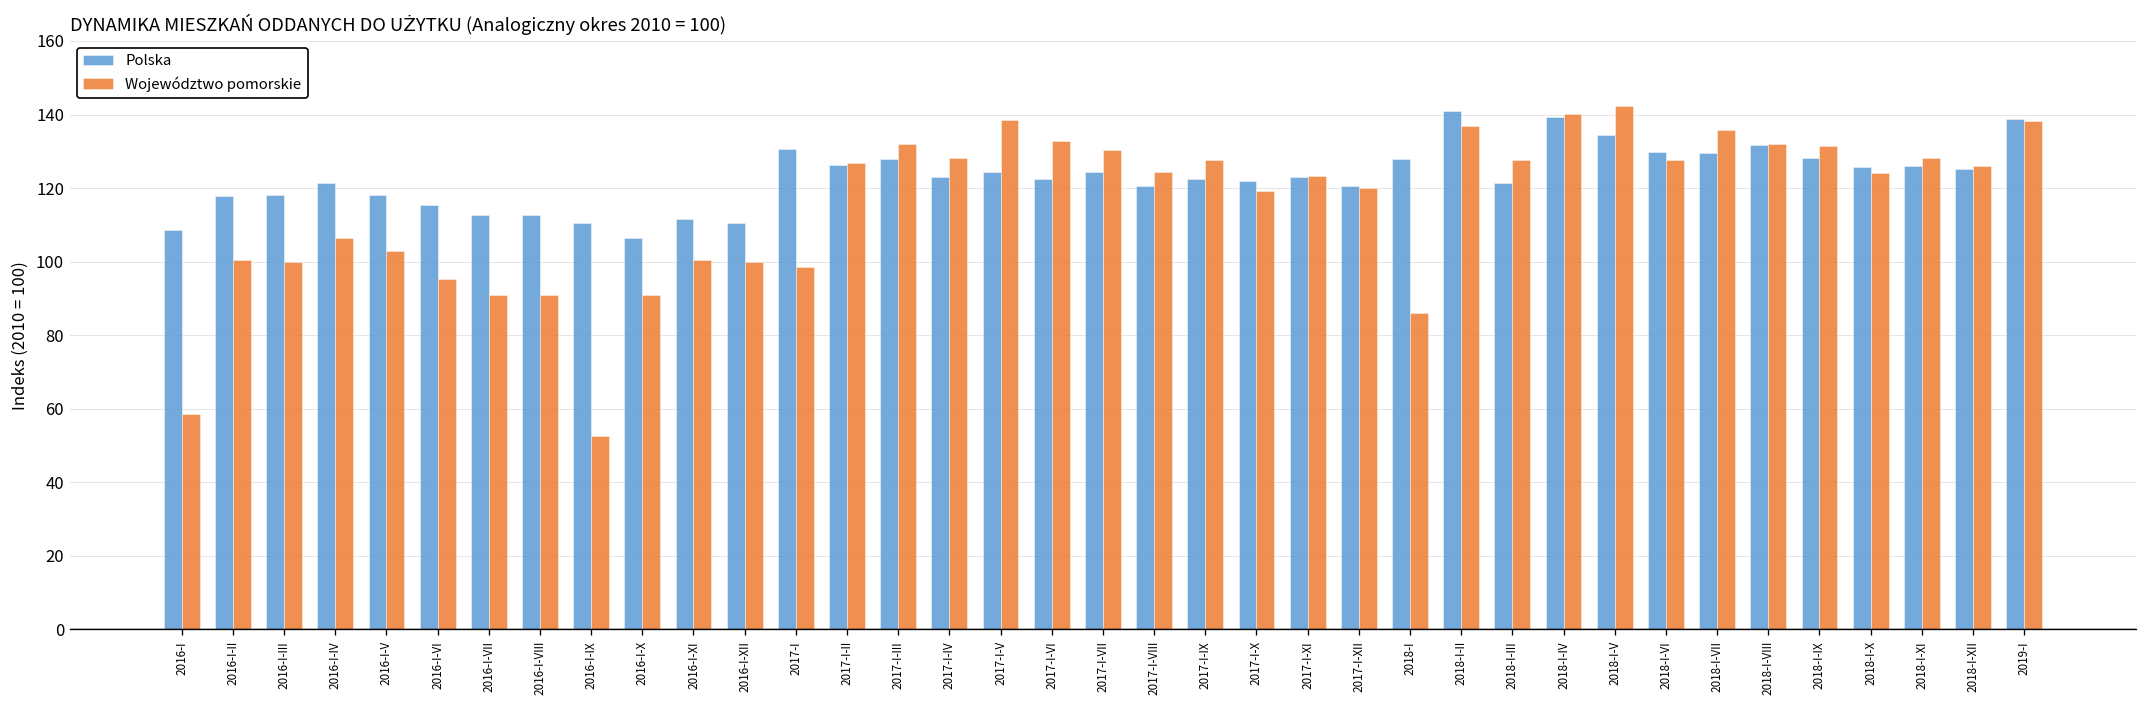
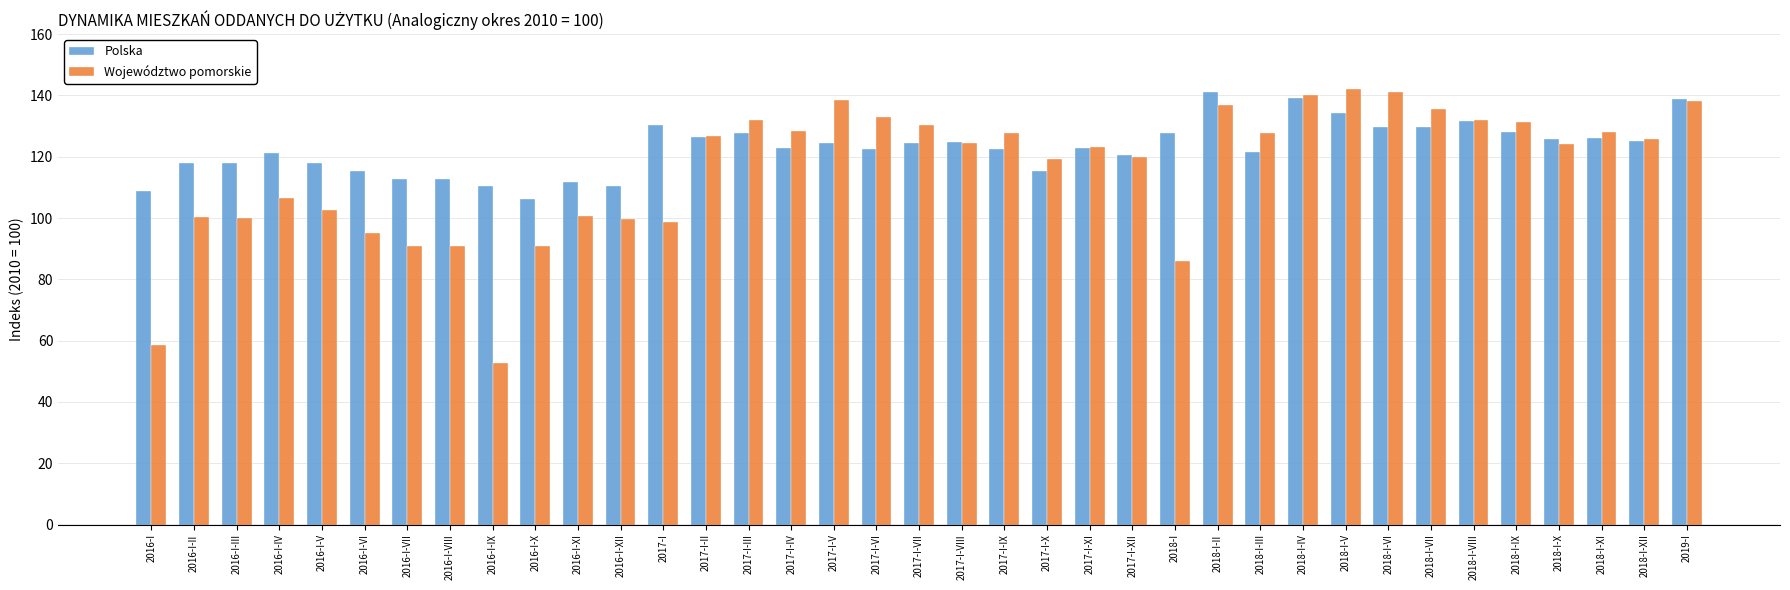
  {
    "Polska": {
      "2016-I": 109,
      "2016-I-II": 118,
      "2016-I-III": 118,
      "2016-I-IV": 121,
      "2016-I-V": 118,
      "2016-I-VI": 115,
      "2016-I-VII": 113,
      "2016-I-VIII": 113,
      "2016-I-IX": 111,
      "2016-I-X": 106,
      "2016-I-XI": 112,
      "2016-I-XII": 111,
      "2017-I": 131,
      "2017-I-II": 126,
      "2017-I-III": 128,
      "2017-I-IV": 123,
      "2017-I-V": 125,
      "2017-I-VI": 122,
      "2017-I-VII": 124,
-     "2017-I-VIII": 121,
+     "2017-I-VIII": 125,
      "2017-I-IX": 123,
-     "2017-I-X": 122,
+     "2017-I-X": 115,
      "2017-I-XI": 123,
      "2017-I-XII": 121,
      "2018-I": 128,
      "2018-I-II": 141,
      "2018-I-III": 122,
      "2018-I-IV": 139,
      "2018-I-V": 134,
      "2018-I-VI": 130,
      "2018-I-VII": 130,
      "2018-I-VIII": 132,
      "2018-I-IX": 128,
      "2018-I-X": 126,
      "2018-I-XI": 126,
      "2018-I-XII": 125,
      "2019-I": 139
    },
    "Województwo pomorskie": {
      "2016-I": 58,
      "2016-I-II": 100,
      "2016-I-III": 100,
      "2016-I-IV": 106,
      "2016-I-V": 103,
      "2016-I-VI": 95,
      "2016-I-VII": 91,
      "2016-I-VIII": 91,
      "2016-I-IX": 53,
      "2016-I-X": 91,
      "2016-I-XI": 101,
      "2016-I-XII": 100,
      "2017-I": 99,
      "2017-I-II": 127,
      "2017-I-III": 132,
      "2017-I-IV": 128,
      "2017-I-V": 138,
      "2017-I-VI": 133,
      "2017-I-VII": 130,
      "2017-I-VIII": 125,
      "2017-I-IX": 128,
      "2017-I-X": 119,
      "2017-I-XI": 123,
      "2017-I-XII": 120,
      "2018-I": 86,
      "2018-I-II": 137,
      "2018-I-III": 128,
      "2018-I-IV": 140,
      "2018-I-V": 142,
-     "2018-I-VI": 128,
+     "2018-I-VI": 141,
      "2018-I-VII": 136,
      "2018-I-VIII": 132,
      "2018-I-IX": 132,
      "2018-I-X": 124,
      "2018-I-XI": 128,
      "2018-I-XII": 126,
      "2019-I": 138
    }
  }
